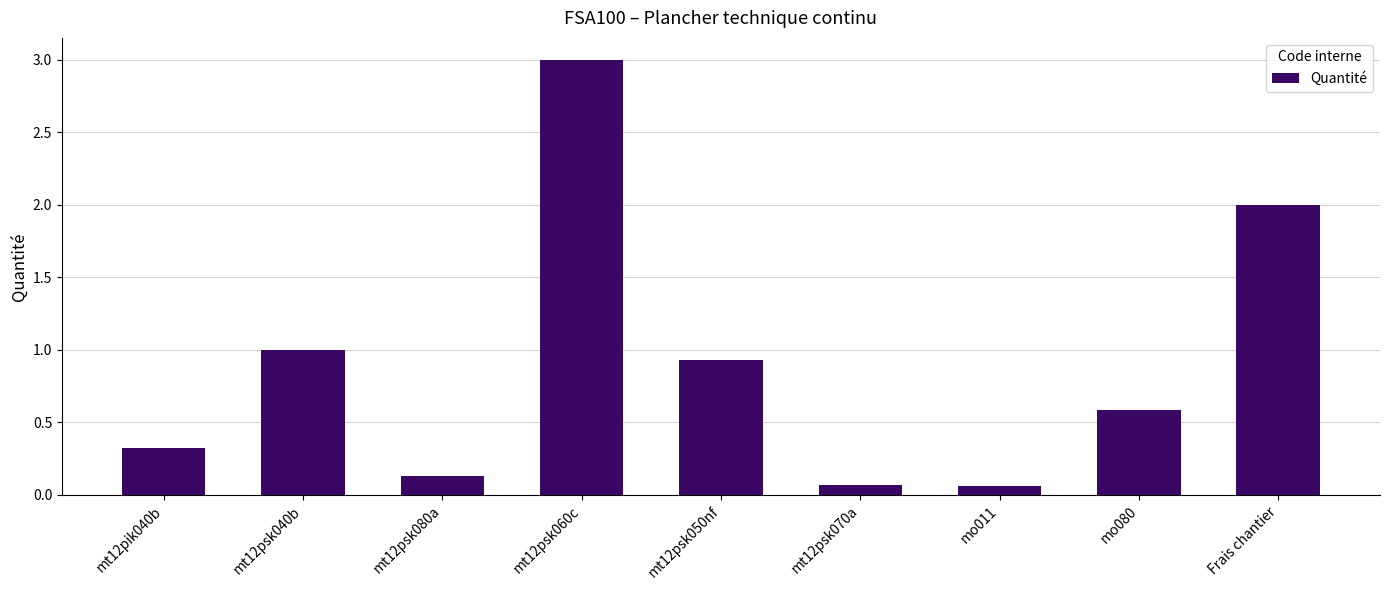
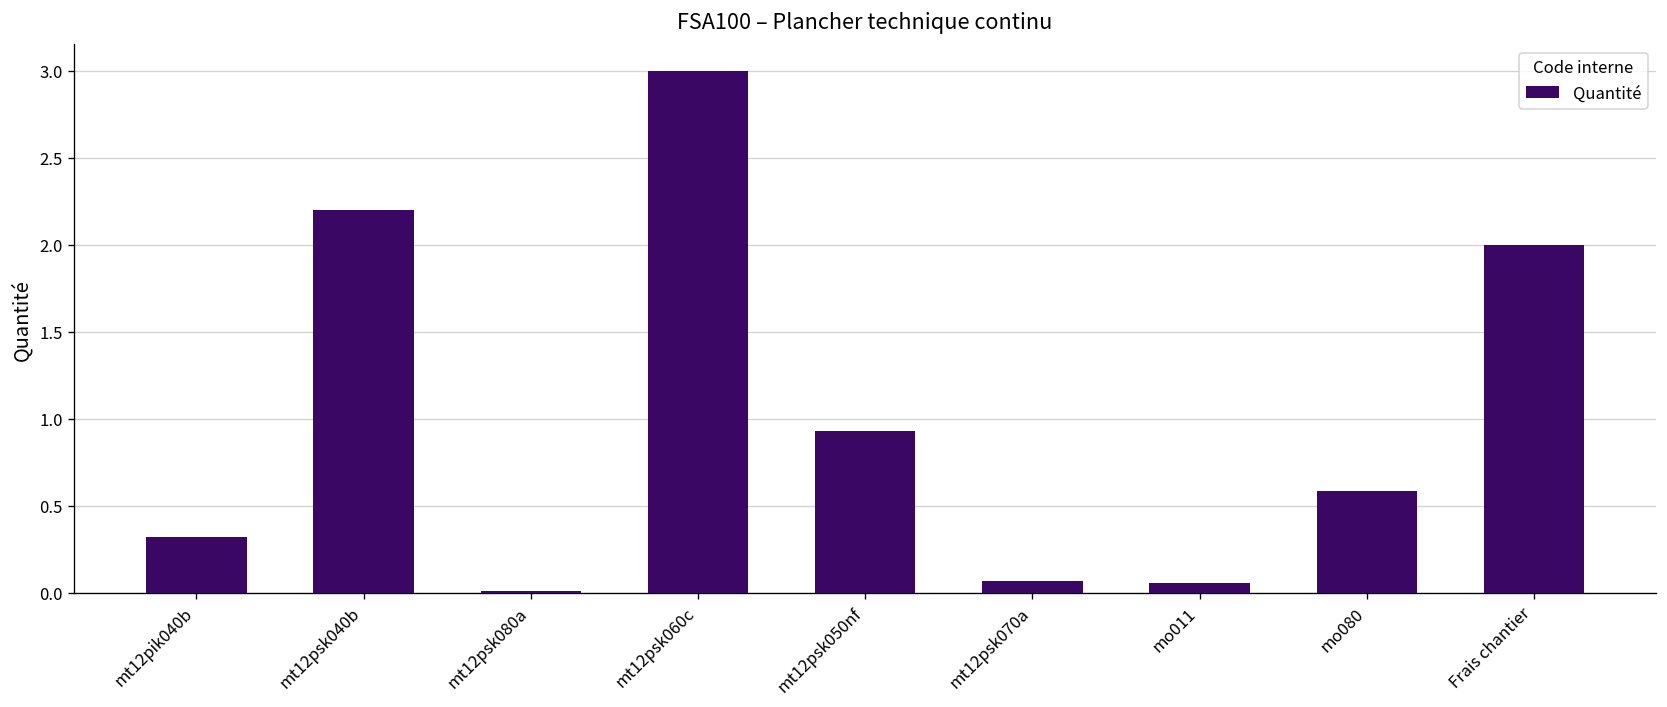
  {
    "mt12pik040b": 0.32,
-   "mt12psk040b": 1.0,
-   "mt12psk080a": 0.13,
+   "mt12psk040b": 2.2,
+   "mt12psk080a": 0.01,
    "mt12psk060c": 3.00,
    "mt12psk050nf": 0.93,
    "mt12psk070a": 0.07,
    "mo011": 0.06,
    "mo080": 0.59,
    "Frais chantier": 2.00
  }
